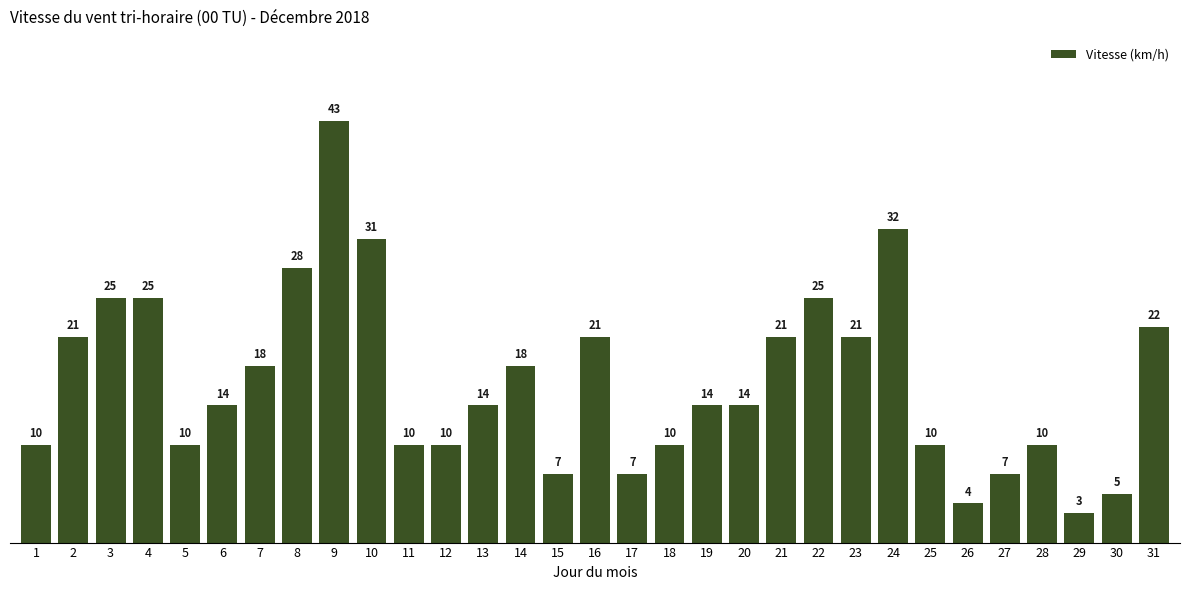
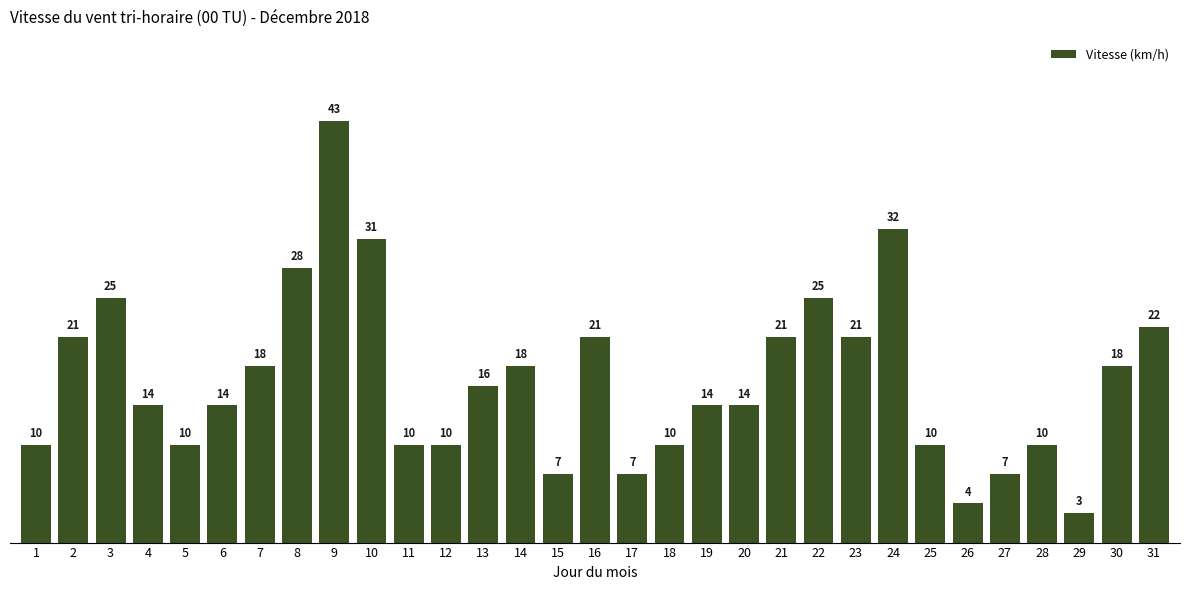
  {
    "1": 10,
    "2": 21,
    "3": 25,
-   "4": 25,
+   "4": 14,
    "5": 10,
    "6": 14,
    "7": 18,
    "8": 28,
    "9": 43,
    "10": 31,
    "11": 10,
    "12": 10,
-   "13": 14,
+   "13": 16,
    "14": 18,
    "15": 7,
    "16": 21,
    "17": 7,
    "18": 10,
    "19": 14,
    "20": 14,
    "21": 21,
    "22": 25,
    "23": 21,
    "24": 32,
    "25": 10,
    "26": 4,
    "27": 7,
    "28": 10,
    "29": 3,
-   "30": 5,
+   "30": 18,
    "31": 22
  }
